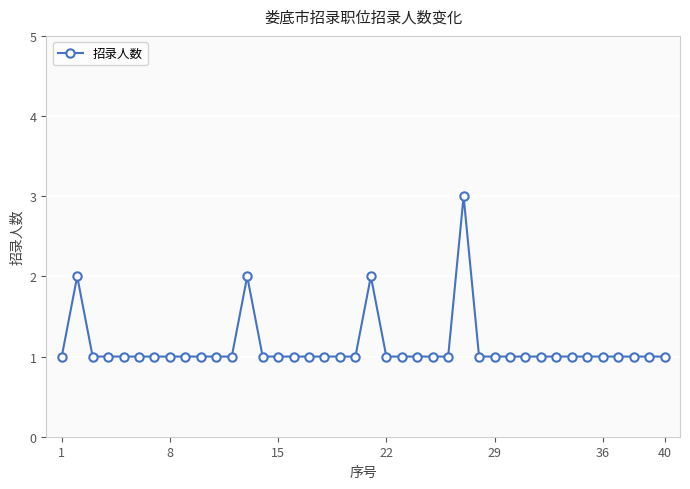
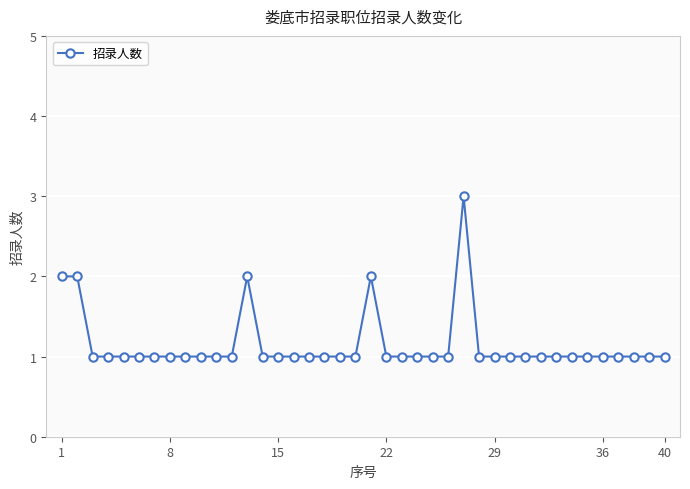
  {
-   "1": 1,
+   "1": 2,
    "8": 1,
    "15": 1,
    "22": 1,
    "29": 1,
    "36": 1,
    "40": 1
  }
